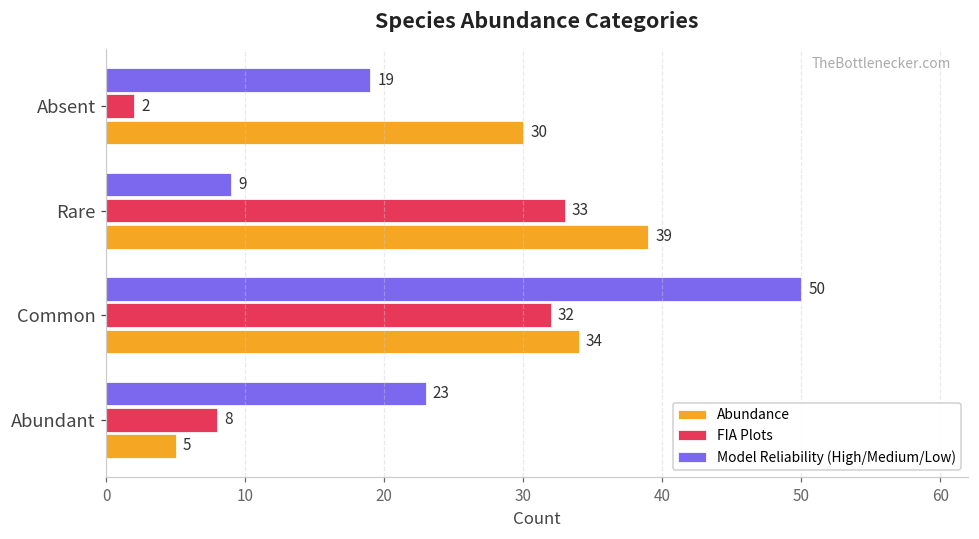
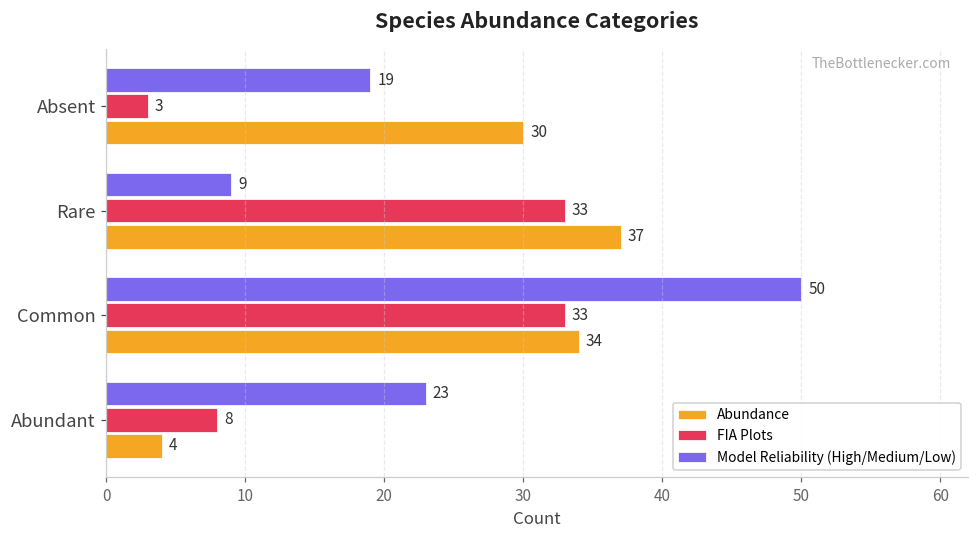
  {
    "Abundance": {
      "Absent": 30,
-     "Rare": 39,
+     "Rare": 37,
      "Common": 34,
-     "Abundant": 5
+     "Abundant": 4
    },
    "FIA Plots": {
-     "Absent": 2,
+     "Absent": 3,
      "Rare": 33,
-     "Common": 32,
+     "Common": 33,
      "Abundant": 8
    },
    "Model Reliability (High/Medium/Low)": {
      "Absent": 19,
      "Rare": 9,
      "Common": 50,
      "Abundant": 23
    }
  }
